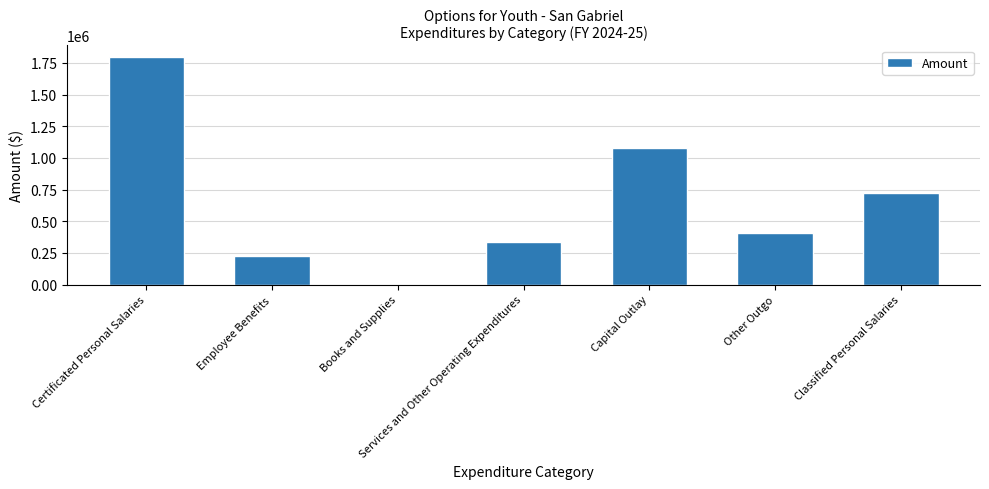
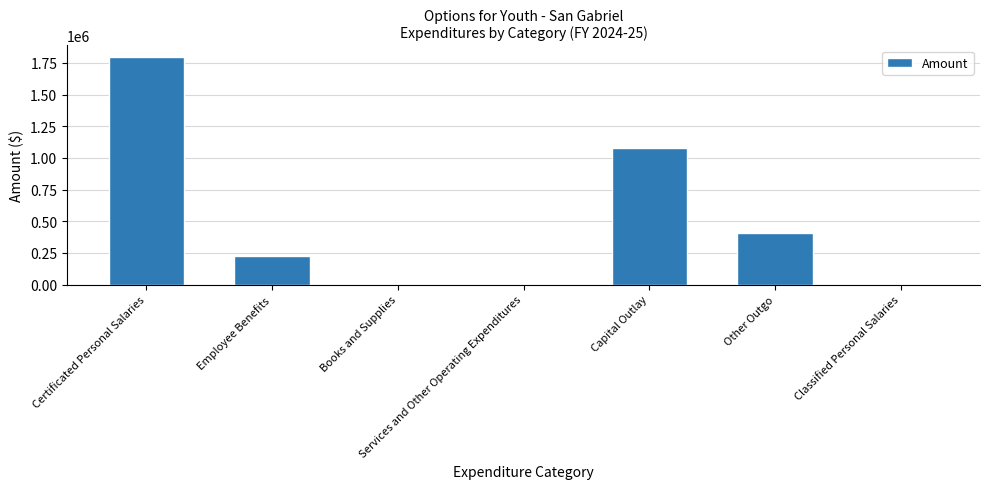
  {
    "Certificated Personal Salaries": 1800000,
    "Employee Benefits": 220000,
    "Books and Supplies": 0,
-   "Services and Other Operating Expenditures": 340000,
+   "Services and Other Operating Expenditures": 0,
    "Capital Outlay": 1080000,
    "Other Outgo": 410000,
-   "Classified Personal Salaries": 720000
+   "Classified Personal Salaries": 0
  }
